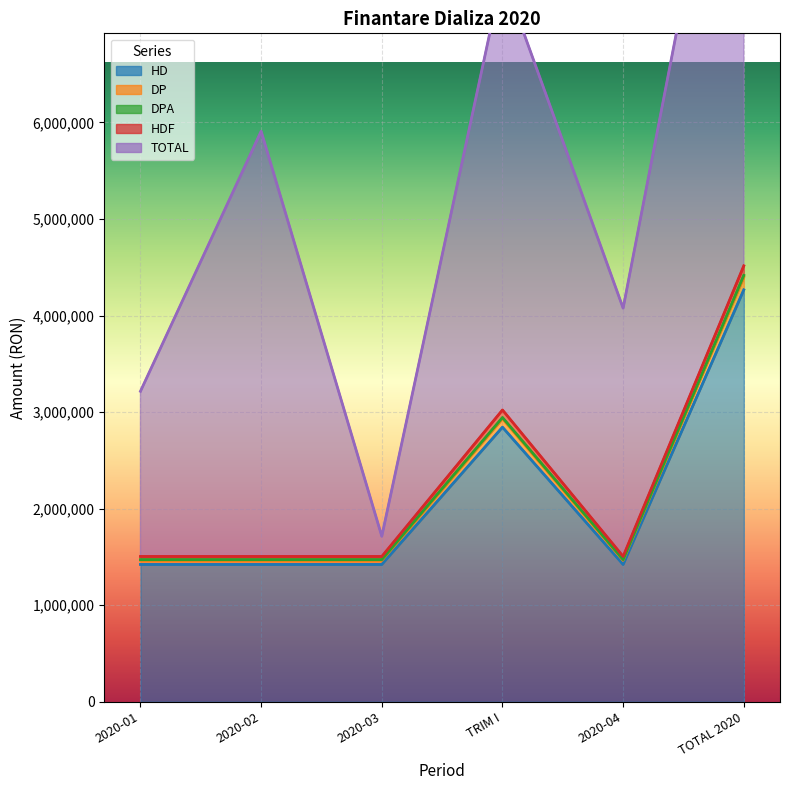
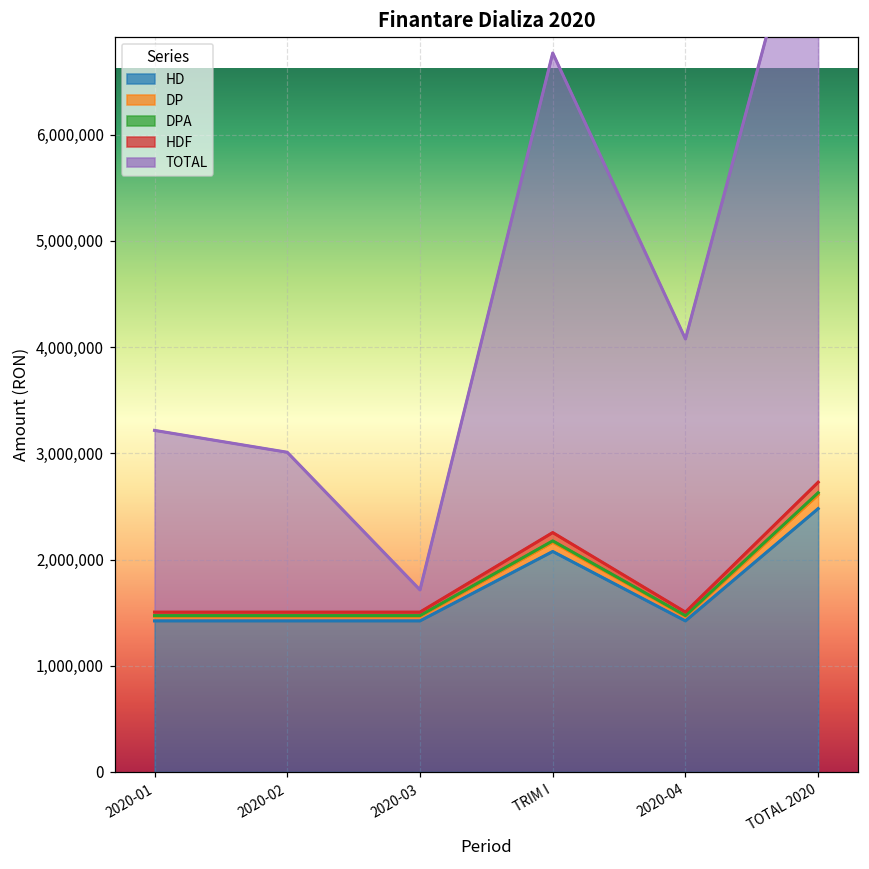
  {
    "HD": {
      "2020-01": "1,400,000",
      "2020-02": "1,400,000",
      "2020-03": "1,400,000",
-     "TRIM I": "2,800,000",
+     "TRIM I": "2,100,000",
      "2020-04": "1,400,000",
-     "TOTAL 2020": "4,300,000"
+     "TOTAL 2020": "2,500,000"
    },
    "HDF": {
      "2020-01": "0",
      "2020-02": "0",
      "2020-03": "0",
      "TRIM I": "100,000",
      "2020-04": "0",
      "TOTAL 2020": "100,000"
    },
    "TOTAL": {
      "2020-01": "1,700,000",
-     "2020-02": "4,400,000",
+     "2020-02": "1,500,000",
      "2020-03": "200,000",
      "2020-04": "2,600,000"
    }
  }
